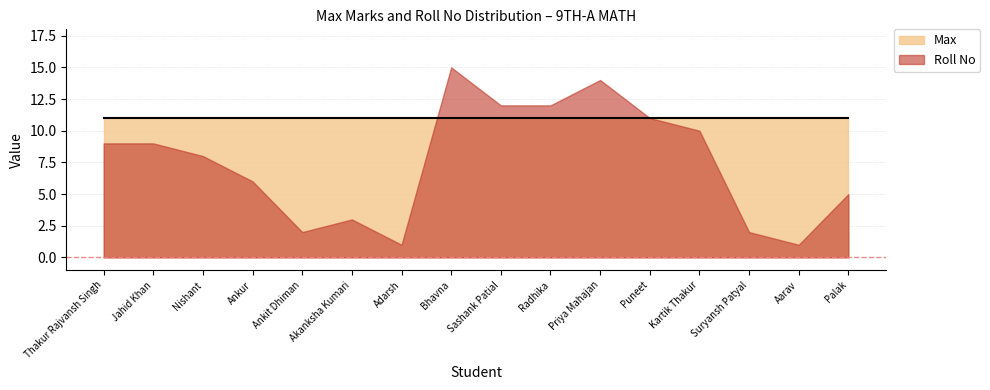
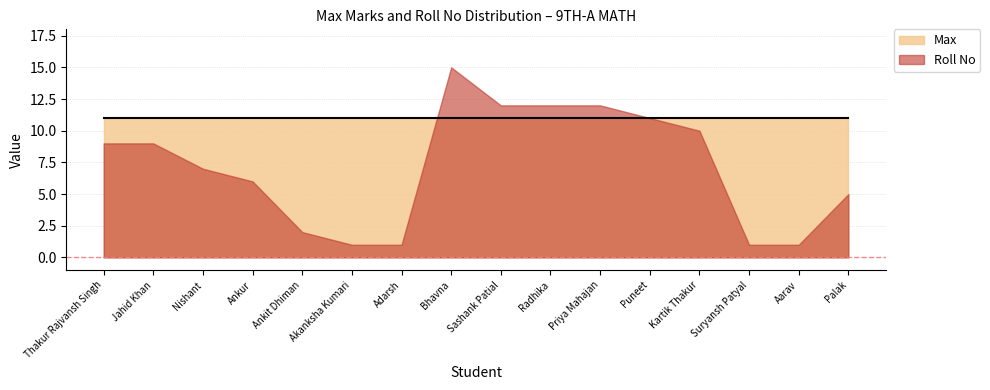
  {
    "Max": {
      "Thakur Rajvansh Singh": 11,
      "Jahid Khan": 11,
      "Nishant": 11,
      "Ankur": 11,
      "Ankit Dhiman": 11,
      "Akanksha Kumari": 11,
      "Adarsh": 11,
      "Bhavna": 11,
      "Sashank Patial": 11,
      "Radhika": 11,
      "Priya Mahajan": 11,
      "Kartik Thakur": 11,
      "Suryansh Patyal": 11,
      "Aarav": 11,
      "Palak": 11
    },
    "Roll No": {
      "Thakur Rajvansh Singh": 9,
      "Jahid Khan": 9,
-     "Nishant": 8,
+     "Nishant": 7,
      "Ankur": 6,
      "Ankit Dhiman": 2,
-     "Akanksha Kumari": 3,
+     "Akanksha Kumari": 1,
      "Adarsh": 1,
      "Bhavna": 15,
      "Sashank Patial": 12,
      "Radhika": 12,
-     "Priya Mahajan": 14,
+     "Priya Mahajan": 12,
      "Kartik Thakur": 10,
-     "Suryansh Patyal": 2,
+     "Suryansh Patyal": 1,
      "Aarav": 1,
      "Palak": 5
    }
  }
